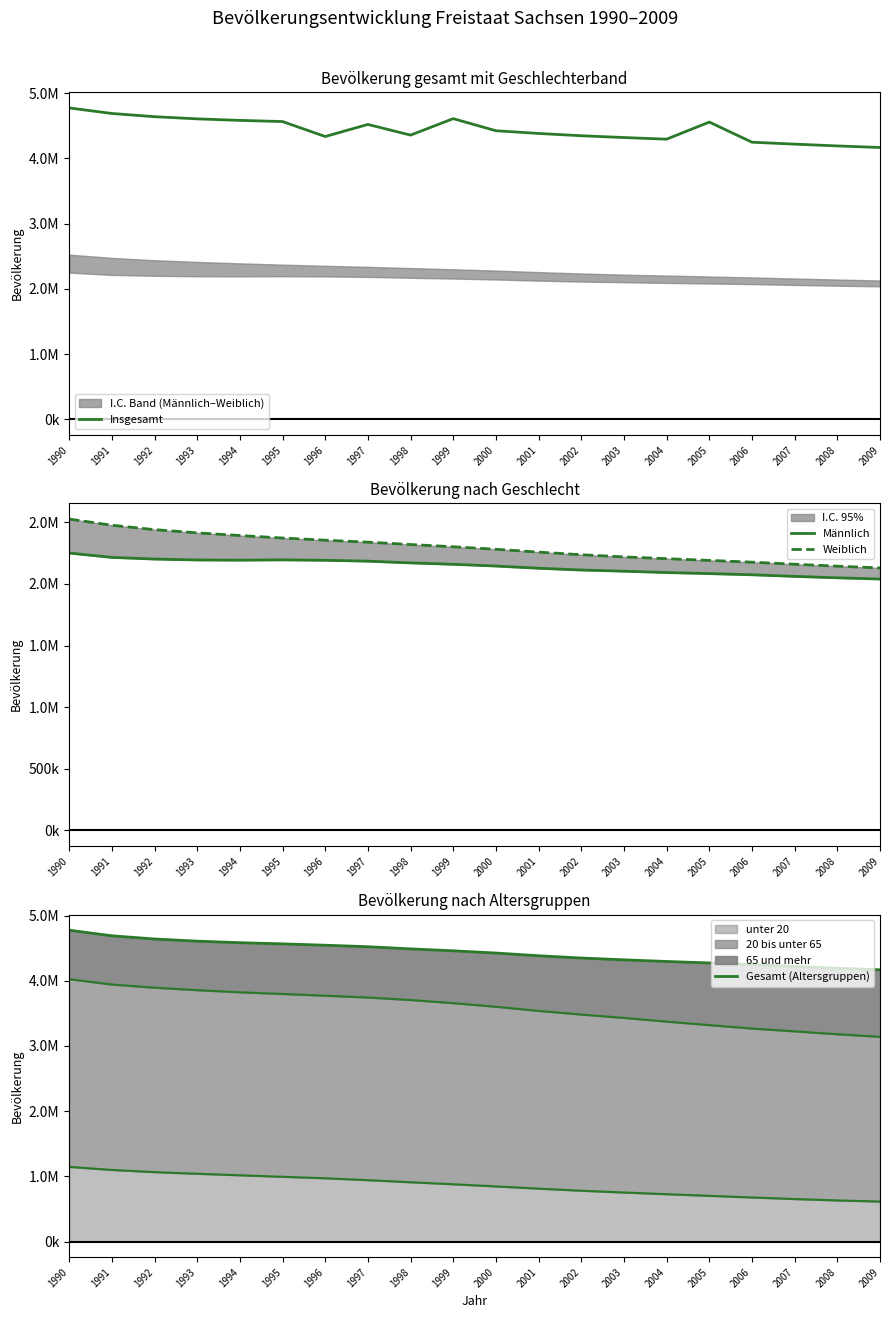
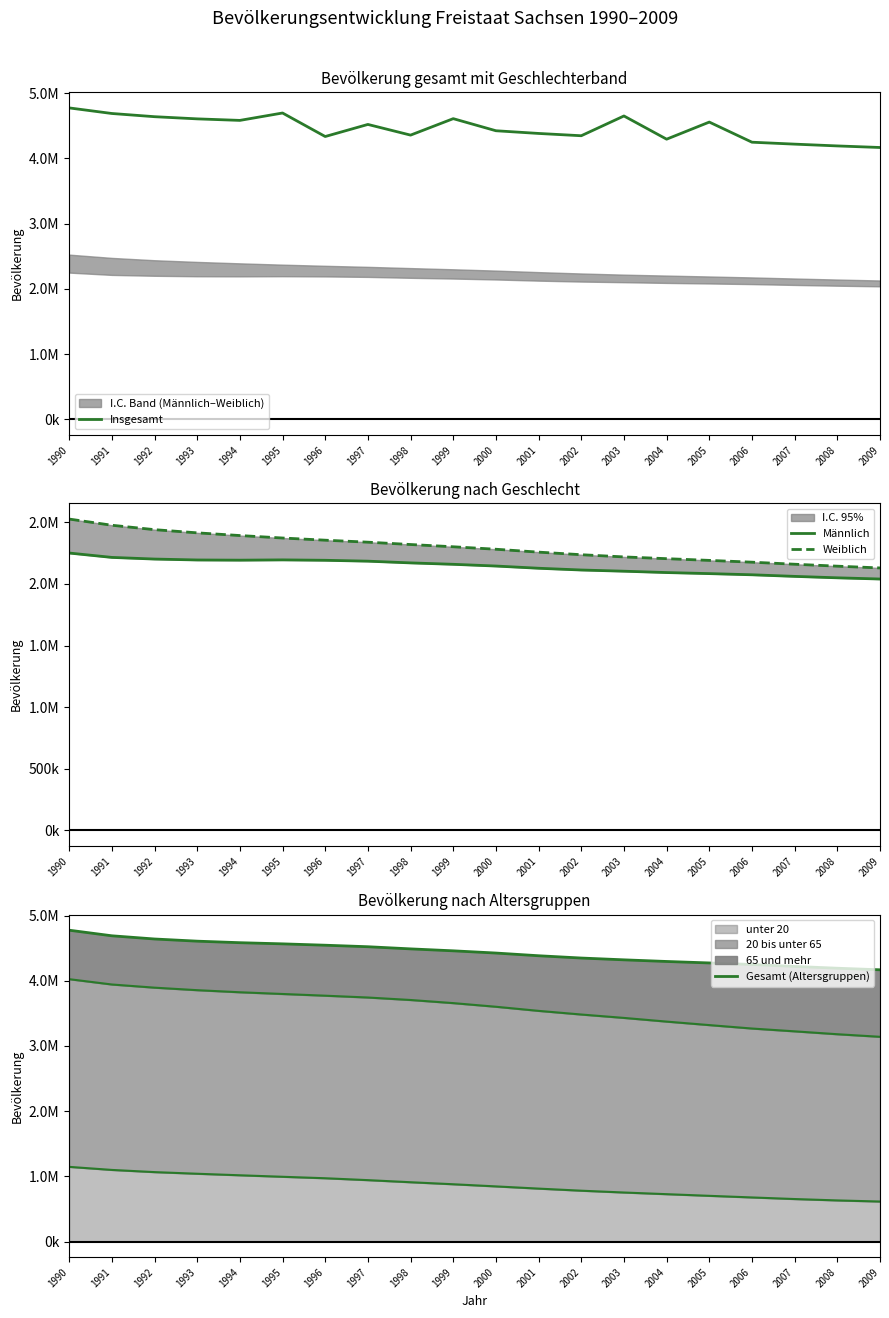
  {
    "Bevölkerung gesamt mit Geschlechterband": {
      "Insgesamt": {
        "1990": 4800000,
        "1991": 4700000,
        "1992": 4600000,
        "1993": 4600000,
        "1994": 4600000,
-       "1995": 4600000,
+       "1995": 4700000,
        "1996": 4300000,
        "1997": 4500000,
        "1998": 4400000,
        "1999": 4600000,
        "2000": 4400000,
        "2001": 4400000,
        "2002": 4300000,
-       "2003": 4300000,
+       "2003": 4700000,
        "2004": 4300000,
        "2005": 4600000,
        "2006": 4200000,
        "2007": 4200000,
        "2008": 4200000,
        "2009": 4200000
      }
    }
  }
